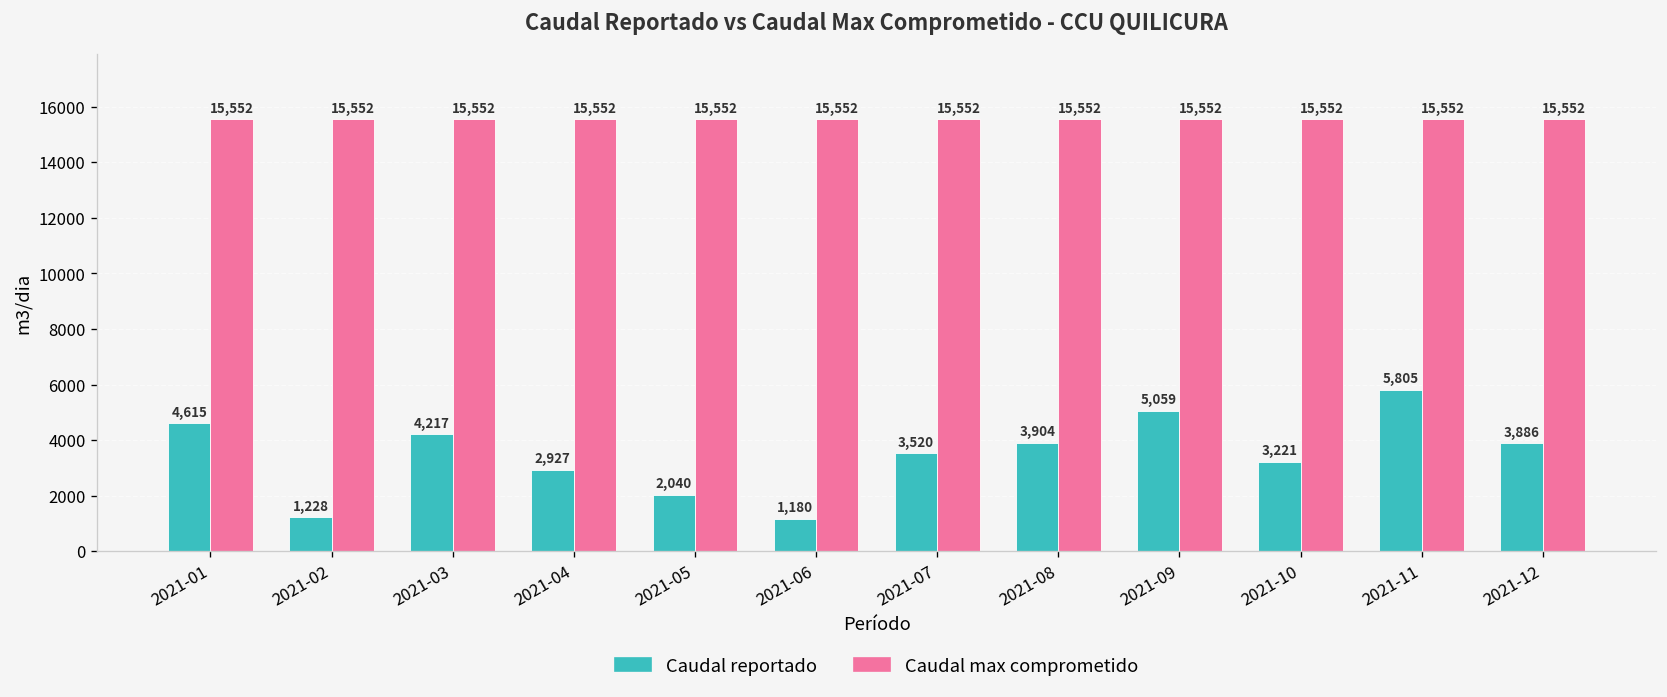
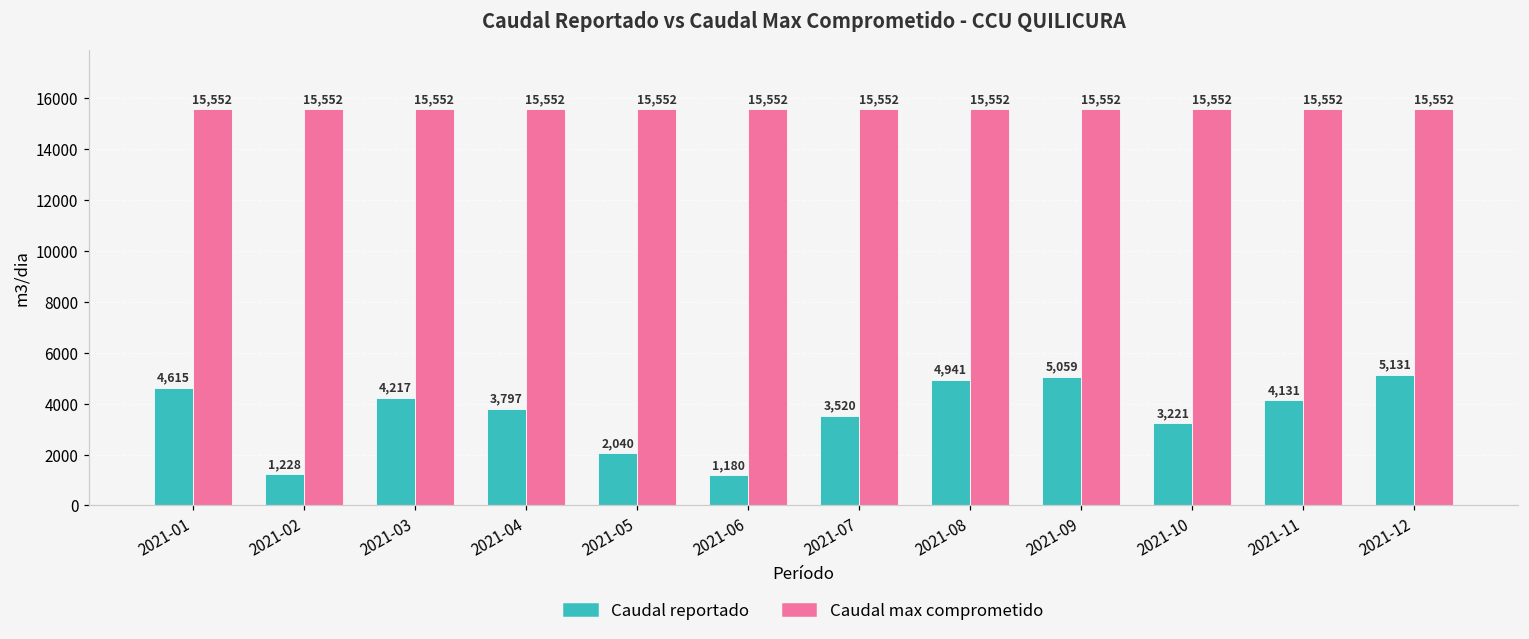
  {
    "Caudal reportado": {
      "2021-01": "4,615",
      "2021-02": "1,228",
      "2021-03": "4,217",
-     "2021-04": "2,927",
+     "2021-04": "3,797",
      "2021-05": "2,040",
      "2021-06": "1,180",
      "2021-07": "3,520",
-     "2021-08": "3,904",
+     "2021-08": "4,941",
      "2021-09": "5,059",
      "2021-10": "3,221",
-     "2021-11": "5,805",
-     "2021-12": "3,886"
+     "2021-11": "4,131",
+     "2021-12": "5,131"
    },
    "Caudal max comprometido": {
      "2021-01": "15,552",
      "2021-02": "15,552",
      "2021-03": "15,552",
      "2021-04": "15,552",
      "2021-05": "15,552",
      "2021-06": "15,552",
      "2021-07": "15,552",
      "2021-08": "15,552",
      "2021-09": "15,552",
      "2021-10": "15,552",
      "2021-11": "15,552",
      "2021-12": "15,552"
    }
  }
